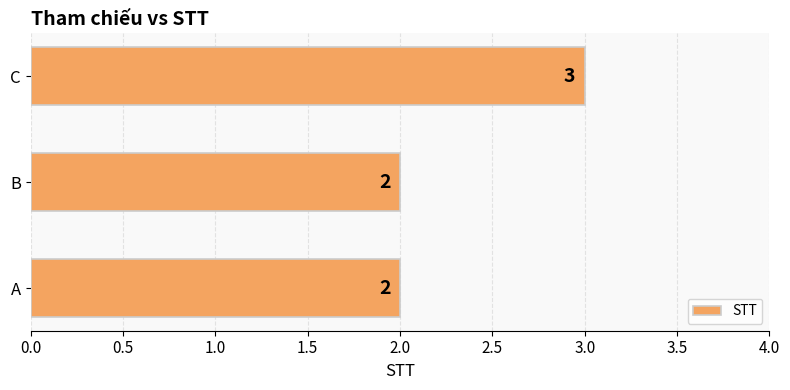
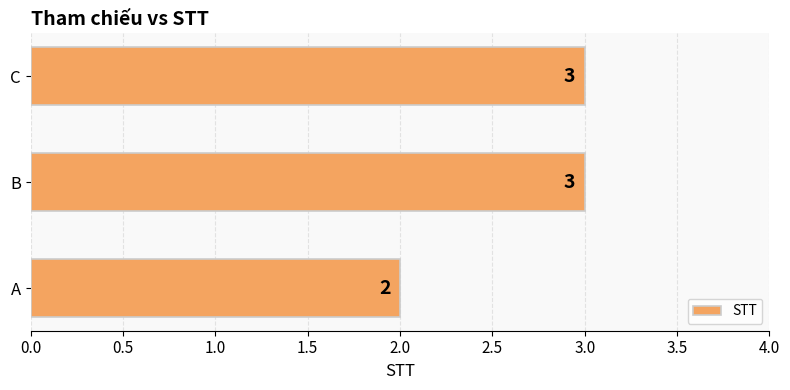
  {
    "C": 3,
-   "B": 2,
+   "B": 3,
    "A": 2
  }
